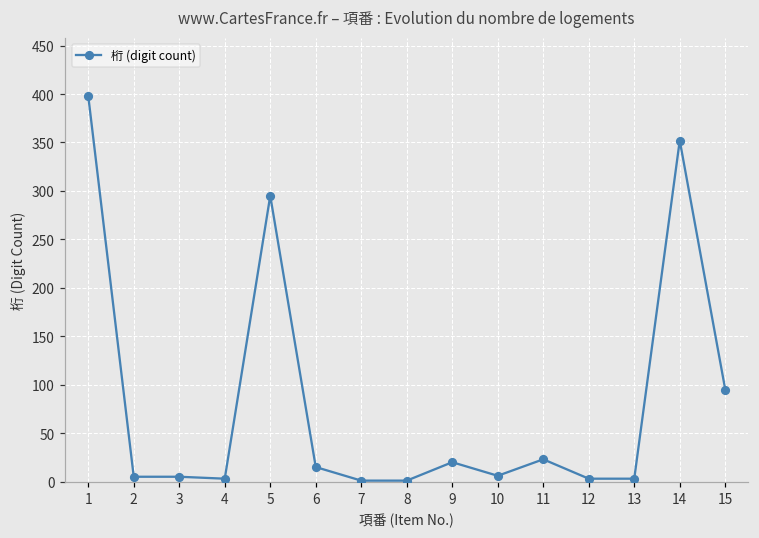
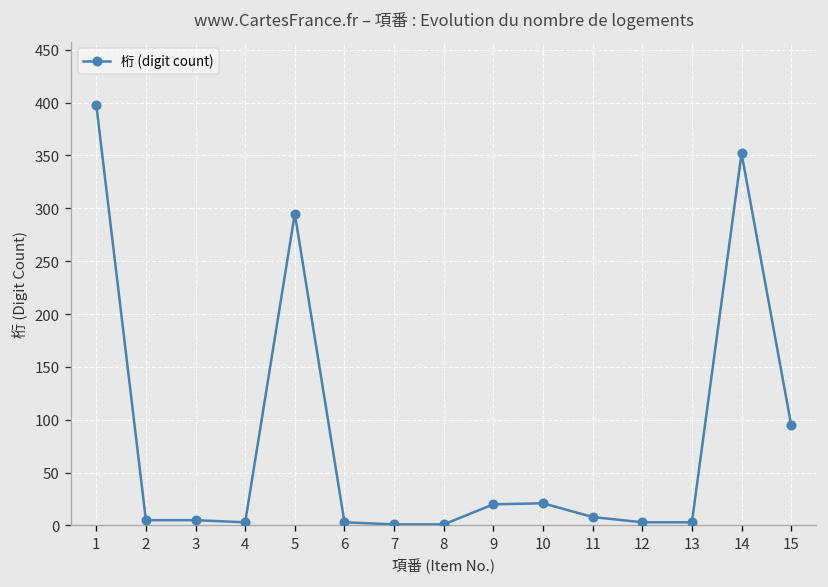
  {
    "1": 400,
    "2": 10,
    "3": 10,
    "4": 0,
    "5": 300,
-   "6": 20,
+   "6": 0,
    "7": 0,
    "8": 0,
    "9": 20,
-   "10": 10,
-   "11": 20,
+   "10": 20,
+   "11": 10,
    "12": 0,
    "13": 0,
    "14": 350,
    "15": 100
  }
